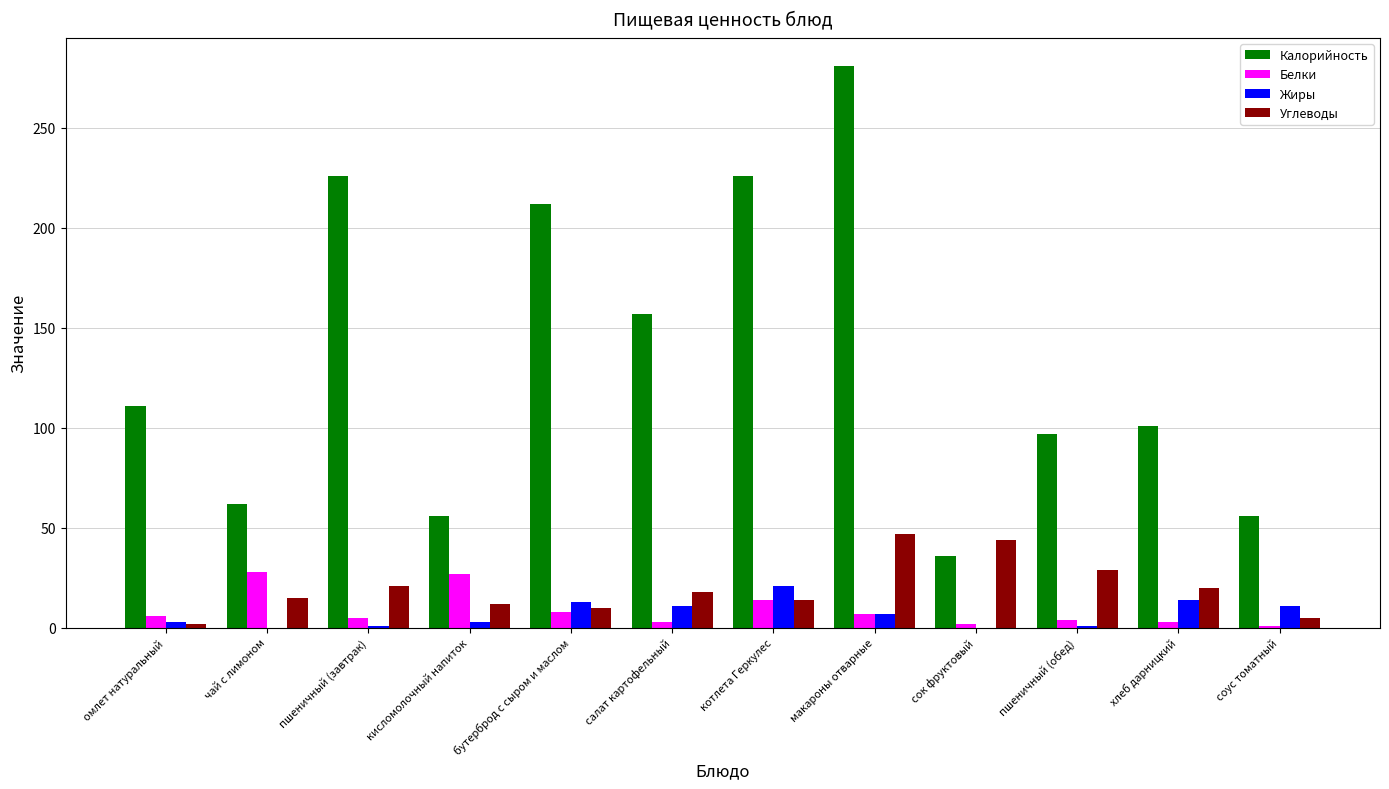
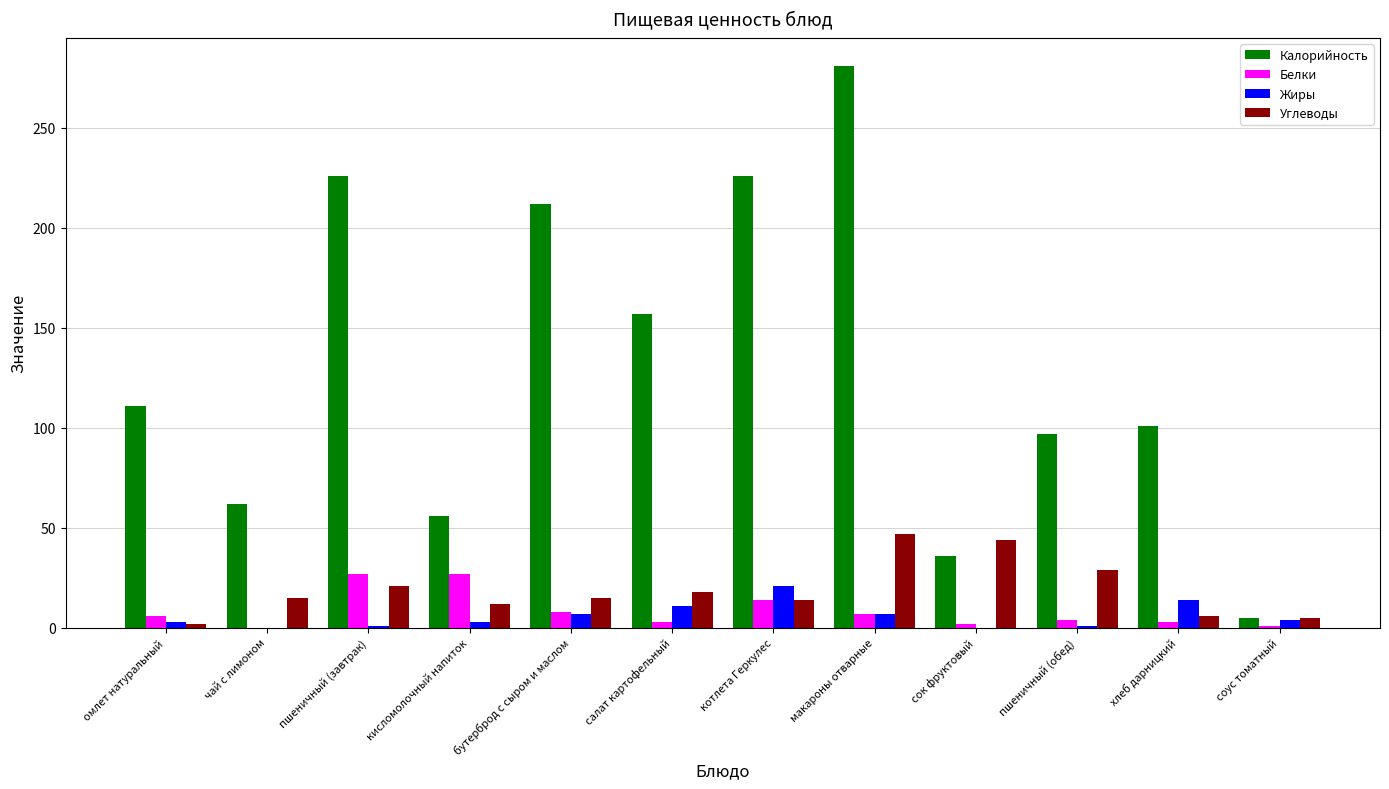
  {
    "Калорийность": {
      "омлет натуральный": 111,
      "чай с лимоном": 62,
      "пшеничный (завтрак)": 226,
      "кисломолочный напиток": 56,
      "бутерброд с сыром и маслом": 212,
      "салат картофельный": 157,
      "котлета Геркулес": 226,
      "макароны отварные": 281,
      "сок фруктовый": 36,
      "пшеничный (обед)": 97,
      "хлеб дарницкий": 101,
-     "соус томатный": 56
+     "соус томатный": 5
    },
    "Белки": {
      "омлет натуральный": 6,
-     "чай с лимоном": 28,
-     "пшеничный (завтрак)": 5,
+     "чай с лимоном": 0,
+     "пшеничный (завтрак)": 27,
      "кисломолочный напиток": 27,
      "бутерброд с сыром и маслом": 8,
      "салат картофельный": 3,
      "котлета Геркулес": 14,
      "макароны отварные": 7,
      "сок фруктовый": 2,
      "пшеничный (обед)": 4,
      "хлеб дарницкий": 3
    },
    "Жиры": {
      "омлет натуральный": 3,
      "чай с лимоном": 0,
      "кисломолочный напиток": 3,
-     "бутерброд с сыром и маслом": 13,
+     "бутерброд с сыром и маслом": 7,
      "салат картофельный": 11,
      "котлета Геркулес": 21,
      "макароны отварные": 7,
      "сок фруктовый": 0,
      "хлеб дарницкий": 14,
-     "соус томатный": 11
+     "соус томатный": 4
    },
    "Углеводы": {
      "омлет натуральный": 2,
      "чай с лимоном": 15,
      "пшеничный (завтрак)": 21,
      "кисломолочный напиток": 12,
-     "бутерброд с сыром и маслом": 10,
+     "бутерброд с сыром и маслом": 15,
      "салат картофельный": 18,
      "котлета Геркулес": 14,
      "макароны отварные": 47,
      "сок фруктовый": 44,
      "пшеничный (обед)": 29,
-     "хлеб дарницкий": 20,
+     "хлеб дарницкий": 6,
      "соус томатный": 5
    }
  }
